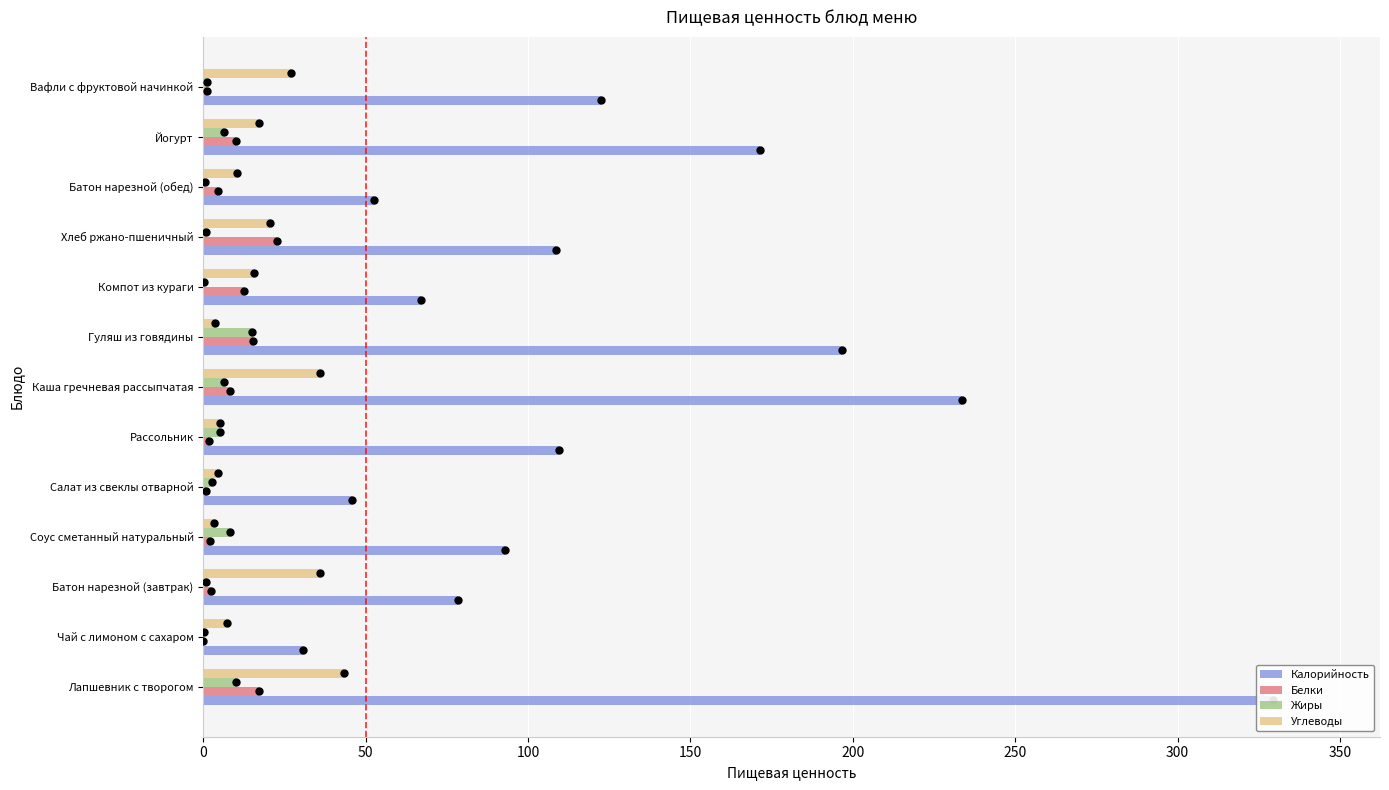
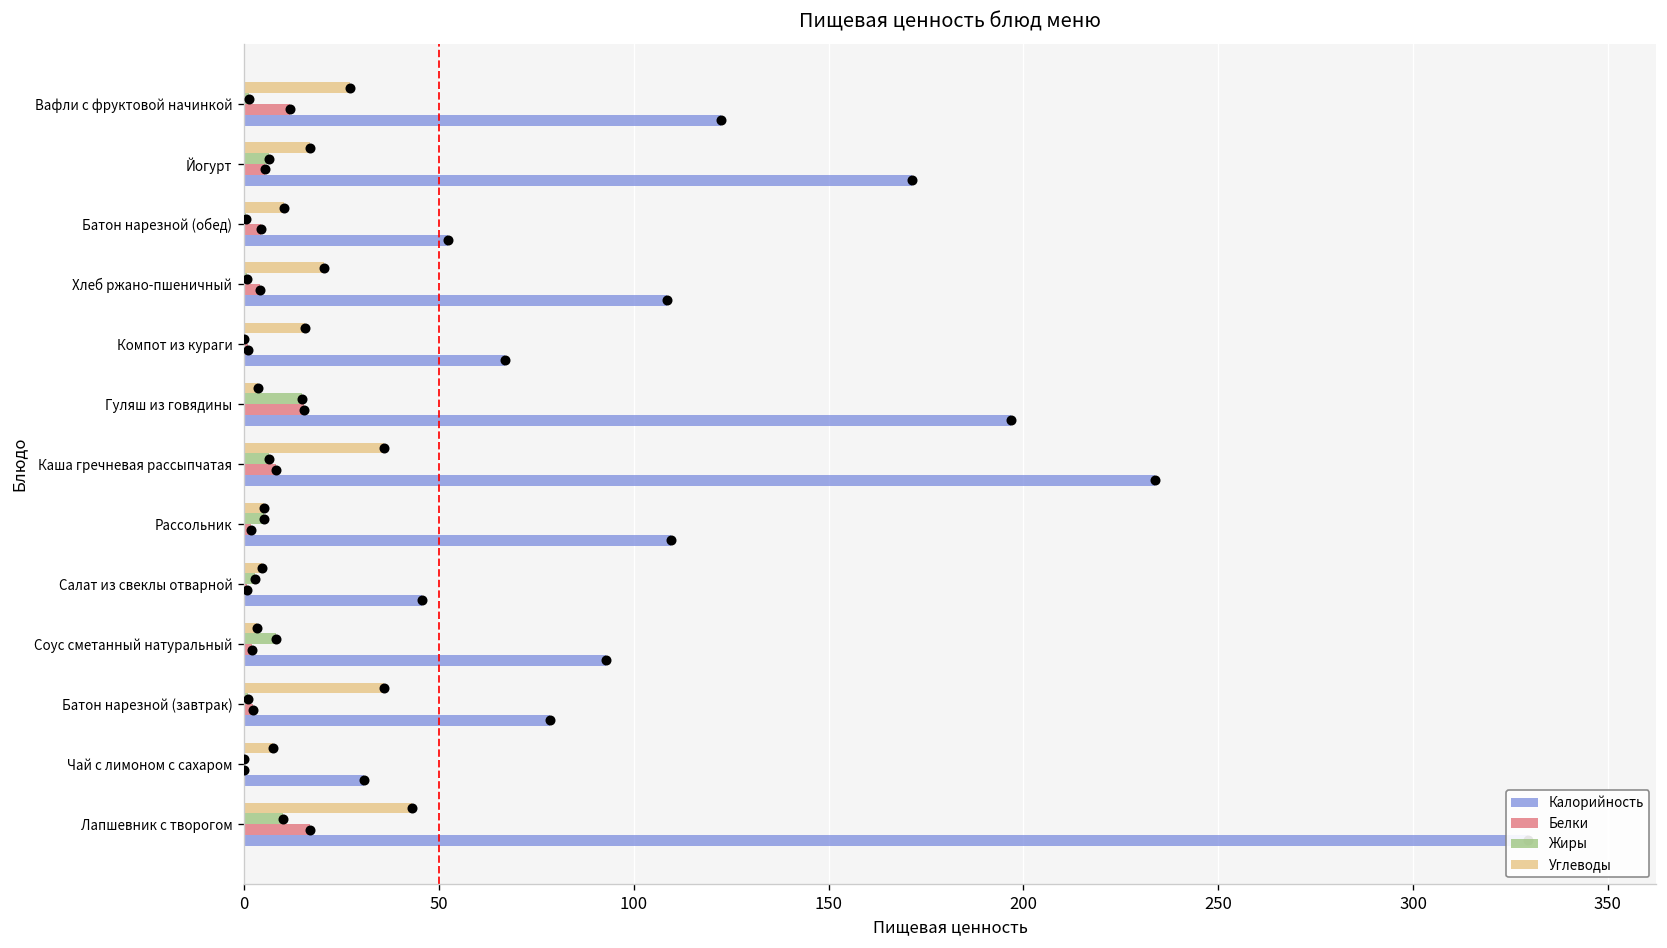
  {
    "Калорийность": {
      "Вафли с фруктовой начинкой": 123,
      "Йогурт": 171,
      "Батон нарезной (обед)": 52,
      "Хлеб ржано-пшеничный": 109,
      "Компот из кураги": 67,
      "Гуляш из говядины": 197,
      "Каша гречневая рассыпчатая": 234,
      "Рассольник": 110,
      "Салат из свеклы отварной": 46,
      "Соус сметанный натуральный": 93,
      "Батон нарезной (завтрак)": 79,
      "Чай с лимоном с сахаром": 31
    },
    "Белки": {
-     "Вафли с фруктовой начинкой": 1,
-     "Йогурт": 10,
+     "Вафли с фруктовой начинкой": 12,
+     "Йогурт": 5,
      "Батон нарезной (обед)": 4,
-     "Хлеб ржано-пшеничный": 23,
-     "Компот из кураги": 12,
+     "Хлеб ржано-пшеничный": 4,
+     "Компот из кураги": 1,
      "Гуляш из говядины": 15,
      "Каша гречневая рассыпчатая": 8,
      "Рассольник": 2,
      "Салат из свеклы отварной": 1,
      "Соус сметанный натуральный": 2,
      "Батон нарезной (завтрак)": 2,
      "Чай с лимоном с сахаром": 0,
      "Лапшевник с творогом": 17
    },
    "Жиры": {
      "Вафли с фруктовой начинкой": 1,
      "Йогурт": 6,
      "Гуляш из говядины": 15,
      "Каша гречневая рассыпчатая": 6,
      "Рассольник": 5,
      "Салат из свеклы отварной": 3,
      "Соус сметанный натуральный": 8,
      "Батон нарезной (завтрак)": 1,
      "Лапшевник с творогом": 10
    },
    "Углеводы": {
      "Вафли с фруктовой начинкой": 27,
      "Йогурт": 17,
      "Батон нарезной (обед)": 10,
      "Хлеб ржано-пшеничный": 20,
      "Компот из кураги": 16,
      "Гуляш из говядины": 4,
      "Каша гречневая рассыпчатая": 36,
      "Рассольник": 5,
      "Салат из свеклы отварной": 5,
      "Соус сметанный натуральный": 3,
      "Батон нарезной (завтрак)": 36,
      "Чай с лимоном с сахаром": 7,
      "Лапшевник с творогом": 43
    }
  }
